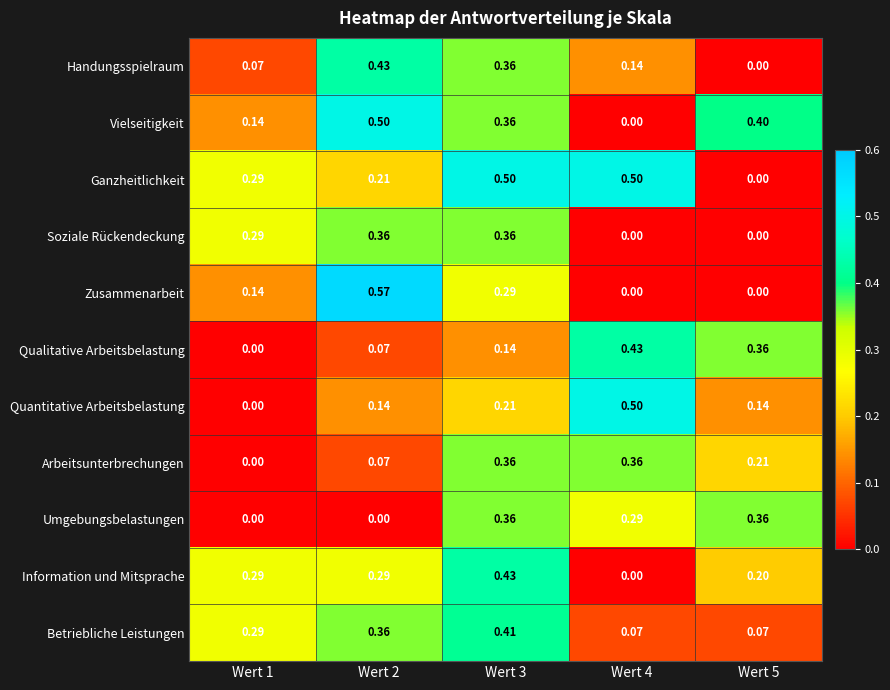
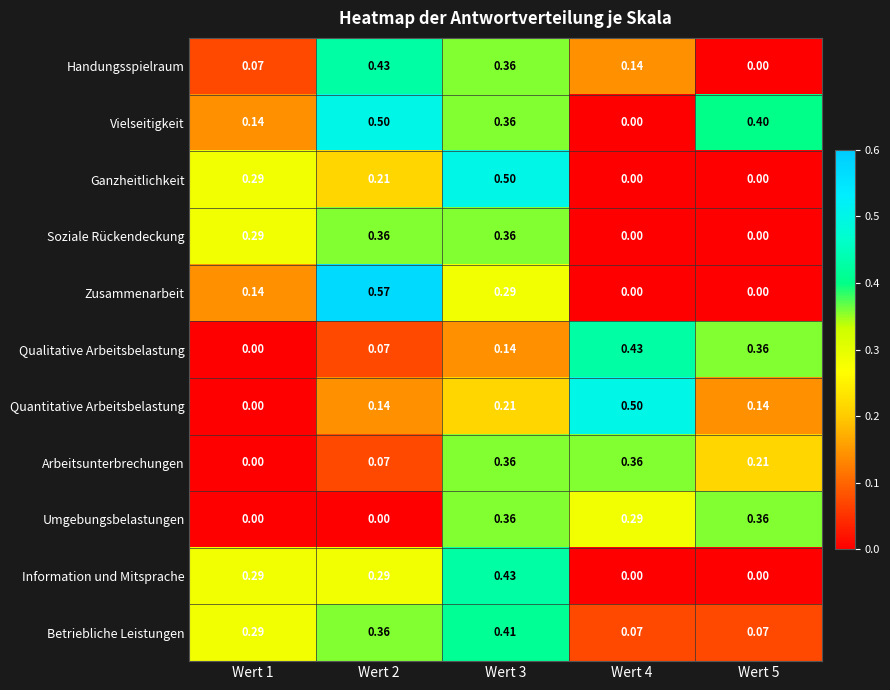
  {
    "Handungsspielraum": {
      "Wert 1": 0.07,
      "Wert 2": 0.43,
      "Wert 3": 0.36,
      "Wert 4": 0.14,
      "Wert 5": 0.00
    },
    "Vielseitigkeit": {
      "Wert 1": 0.14,
      "Wert 2": 0.50,
      "Wert 3": 0.36,
      "Wert 4": 0.00,
      "Wert 5": 0.40
    },
    "Ganzheitlichkeit": {
      "Wert 1": 0.29,
      "Wert 2": 0.21,
      "Wert 3": 0.50,
-     "Wert 4": 0.50,
+     "Wert 4": 0.00,
      "Wert 5": 0.00
    },
    "Soziale Rückendeckung": {
      "Wert 1": 0.29,
      "Wert 2": 0.36,
      "Wert 3": 0.36,
      "Wert 4": 0.00,
      "Wert 5": 0.00
    },
    "Zusammenarbeit": {
      "Wert 1": 0.14,
      "Wert 2": 0.57,
      "Wert 3": 0.29,
      "Wert 4": 0.00,
      "Wert 5": 0.00
    },
    "Qualitative Arbeitsbelastung": {
      "Wert 1": 0.00,
      "Wert 2": 0.07,
      "Wert 3": 0.14,
      "Wert 4": 0.43,
      "Wert 5": 0.36
    },
    "Quantitative Arbeitsbelastung": {
      "Wert 1": 0.00,
      "Wert 2": 0.14,
      "Wert 3": 0.21,
      "Wert 4": 0.50,
      "Wert 5": 0.14
    },
    "Arbeitsunterbrechungen": {
      "Wert 1": 0.00,
      "Wert 2": 0.07,
      "Wert 3": 0.36,
      "Wert 4": 0.36,
      "Wert 5": 0.21
    },
    "Umgebungsbelastungen": {
      "Wert 1": 0.00,
      "Wert 2": 0.00,
      "Wert 3": 0.36,
      "Wert 4": 0.29,
      "Wert 5": 0.36
    },
    "Information und Mitsprache": {
      "Wert 1": 0.29,
      "Wert 2": 0.29,
      "Wert 3": 0.43,
      "Wert 4": 0.00,
-     "Wert 5": 0.20
+     "Wert 5": 0.00
    },
    "Betriebliche Leistungen": {
      "Wert 1": 0.29,
      "Wert 2": 0.36,
      "Wert 3": 0.41,
      "Wert 4": 0.07,
      "Wert 5": 0.07
    }
  }
